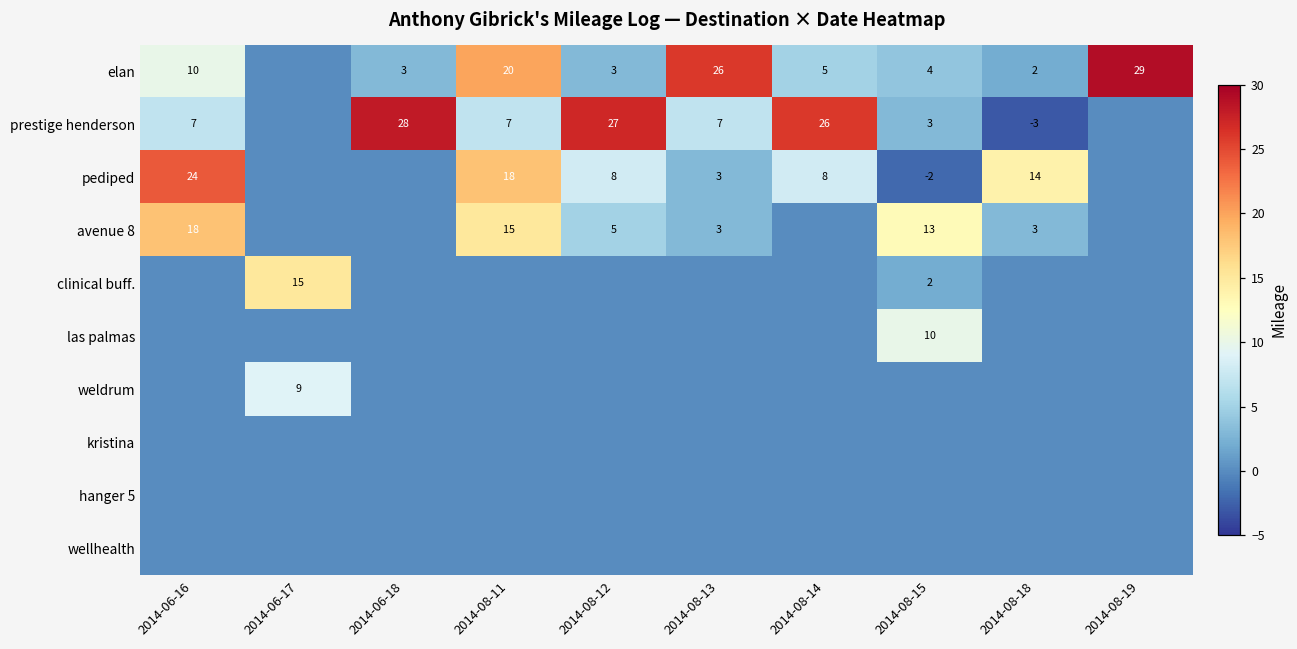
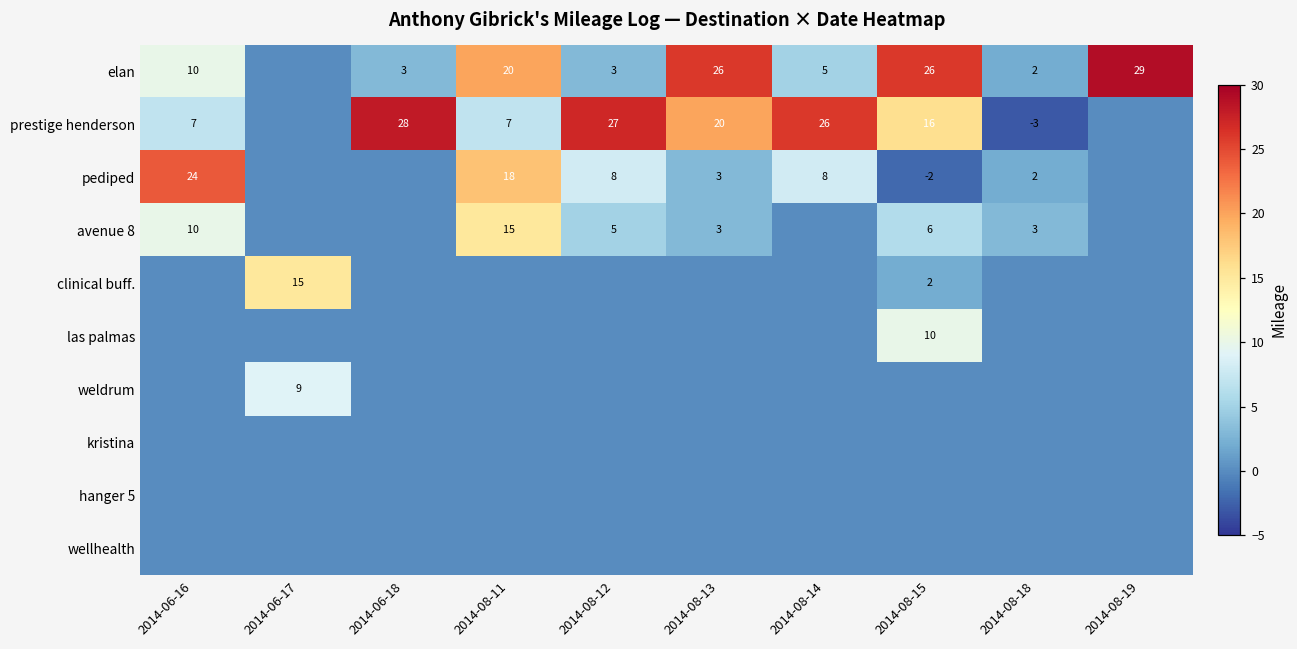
  {
    "elan": {
      "2014-06-16": 10,
      "2014-06-18": 3,
      "2014-08-11": 20,
      "2014-08-12": 3,
      "2014-08-13": 26,
      "2014-08-14": 5,
-     "2014-08-15": 4,
+     "2014-08-15": 26,
      "2014-08-18": 2,
      "2014-08-19": 29
    },
    "prestige henderson": {
      "2014-06-16": 7,
      "2014-06-18": 28,
      "2014-08-11": 7,
      "2014-08-12": 27,
-     "2014-08-13": 7,
+     "2014-08-13": 20,
      "2014-08-14": 26,
-     "2014-08-15": 3,
+     "2014-08-15": 16,
      "2014-08-18": -3
    },
    "pediped": {
      "2014-06-16": 24,
      "2014-08-11": 18,
      "2014-08-12": 8,
      "2014-08-13": 3,
      "2014-08-14": 8,
      "2014-08-15": -2,
-     "2014-08-18": 14
+     "2014-08-18": 2
    },
    "avenue 8": {
-     "2014-06-16": 18,
+     "2014-06-16": 10,
      "2014-08-11": 15,
      "2014-08-12": 5,
      "2014-08-13": 3,
-     "2014-08-15": 13,
+     "2014-08-15": 6,
      "2014-08-18": 3
    },
    "clinical buff.": {
      "2014-06-17": 15,
      "2014-08-15": 2
    },
    "las palmas": {
      "2014-08-15": 10
    },
    "weldrum": {
      "2014-06-17": 9
    }
  }
